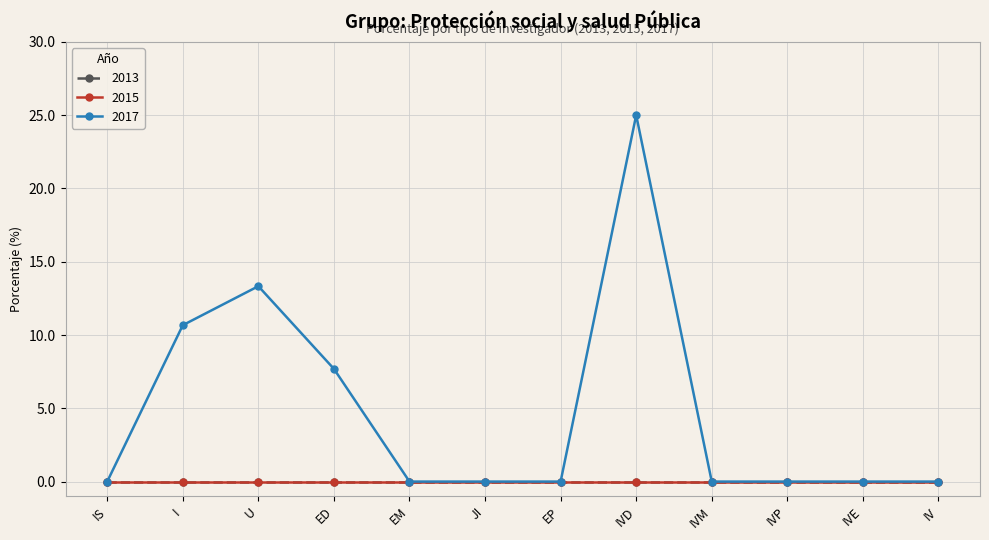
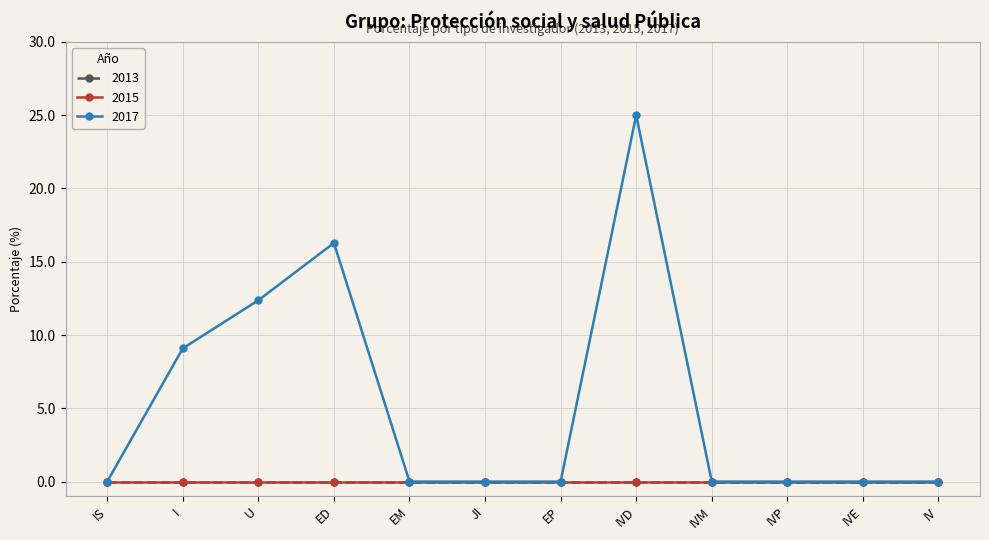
  {
    "2015": {
      "I": 0.0,
      "U": 0.0,
      "ED": 0.0,
      "IVD": 0.0
    },
    "2017": {
-     "I": 10.7,
-     "U": 13.3,
-     "ED": 7.7,
+     "I": 9.1,
+     "U": 12.4,
+     "ED": 16.3,
      "IVD": 25.0
    }
  }
